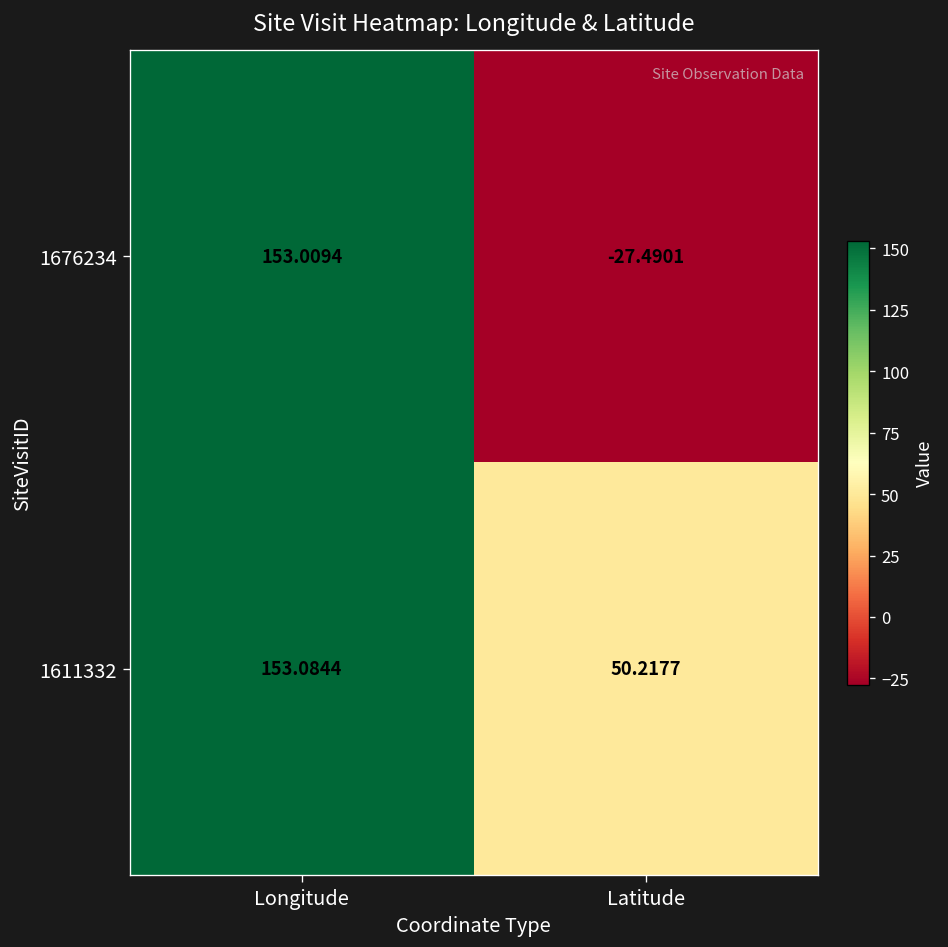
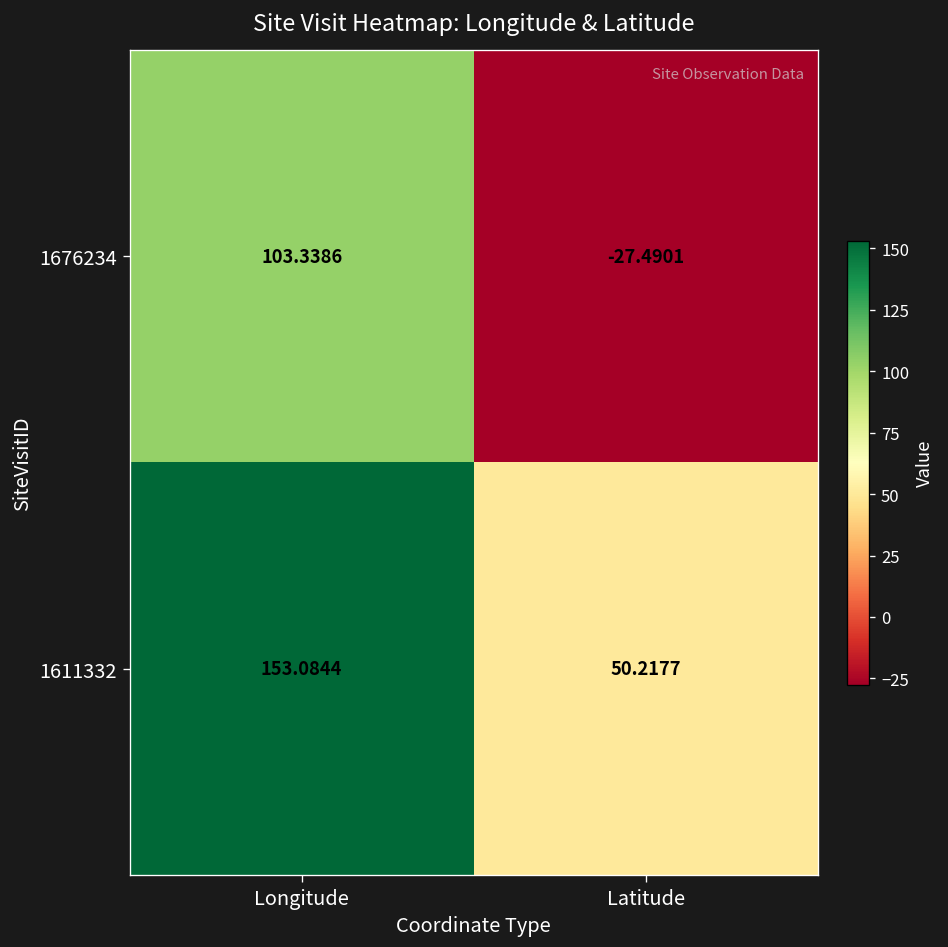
  {
    "1676234": {
-     "Longitude": 153.0094
+     "Longitude": 103.3386
    },
    "1611332": {
      "Longitude": 153.0844,
      "Latitude": 50.2177
    }
  }
